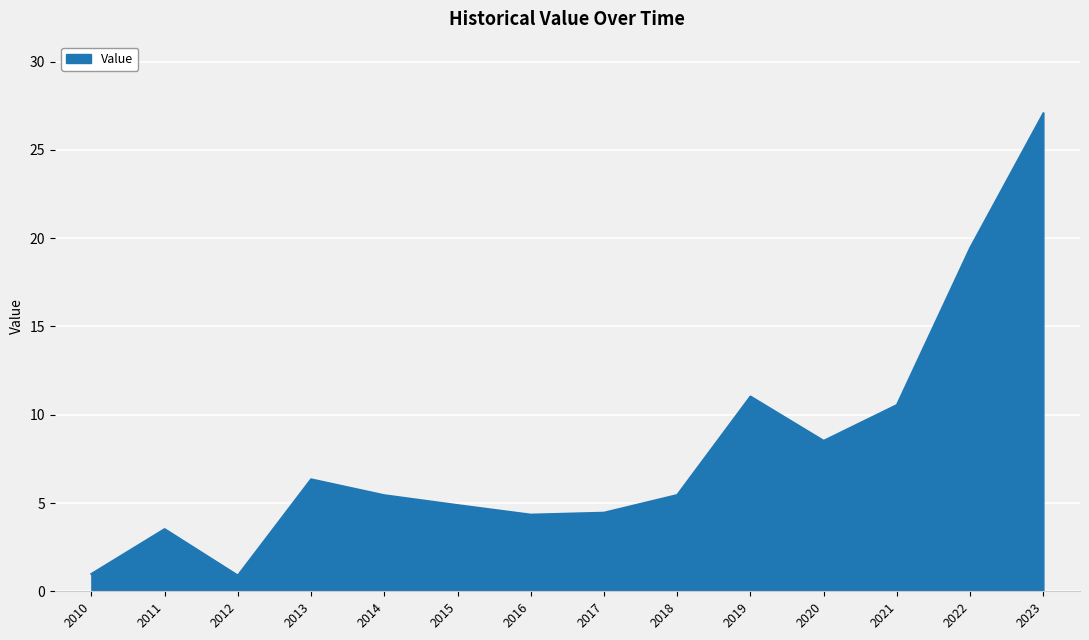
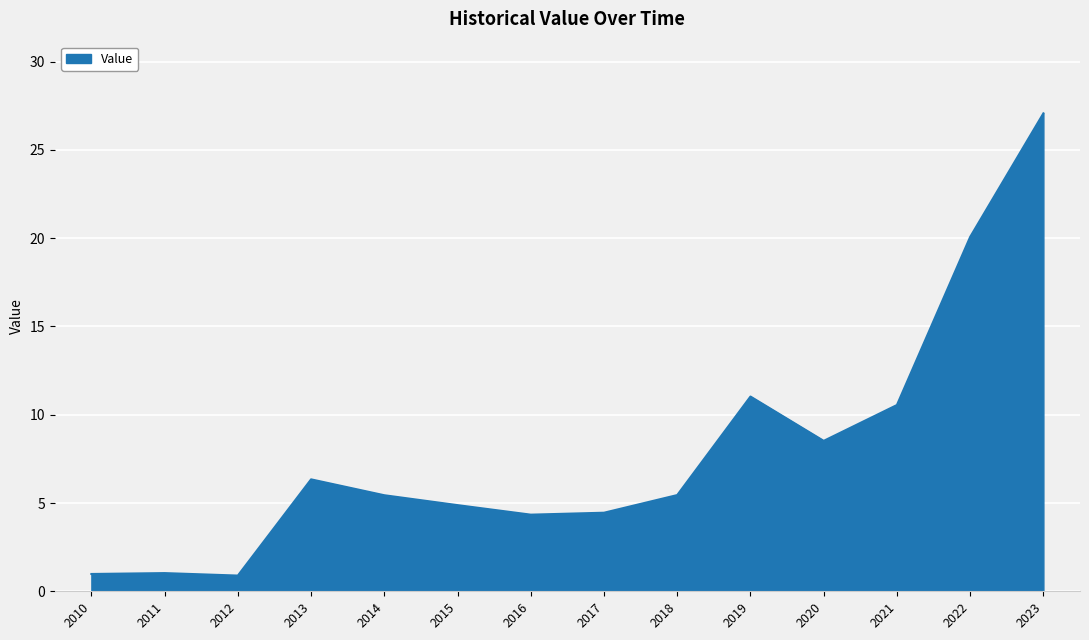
  {
    "2010": 1.0,
-   "2011": 3.5,
+   "2011": 1.0,
    "2012": 0.9,
    "2013": 6.3,
    "2014": 5.4,
    "2015": 4.9,
    "2016": 4.3,
    "2017": 4.5,
    "2018": 5.5,
    "2019": 11.0,
    "2020": 8.5,
    "2021": 10.6,
-   "2022": 19.4,
+   "2022": 20.1,
    "2023": 27.1
  }
